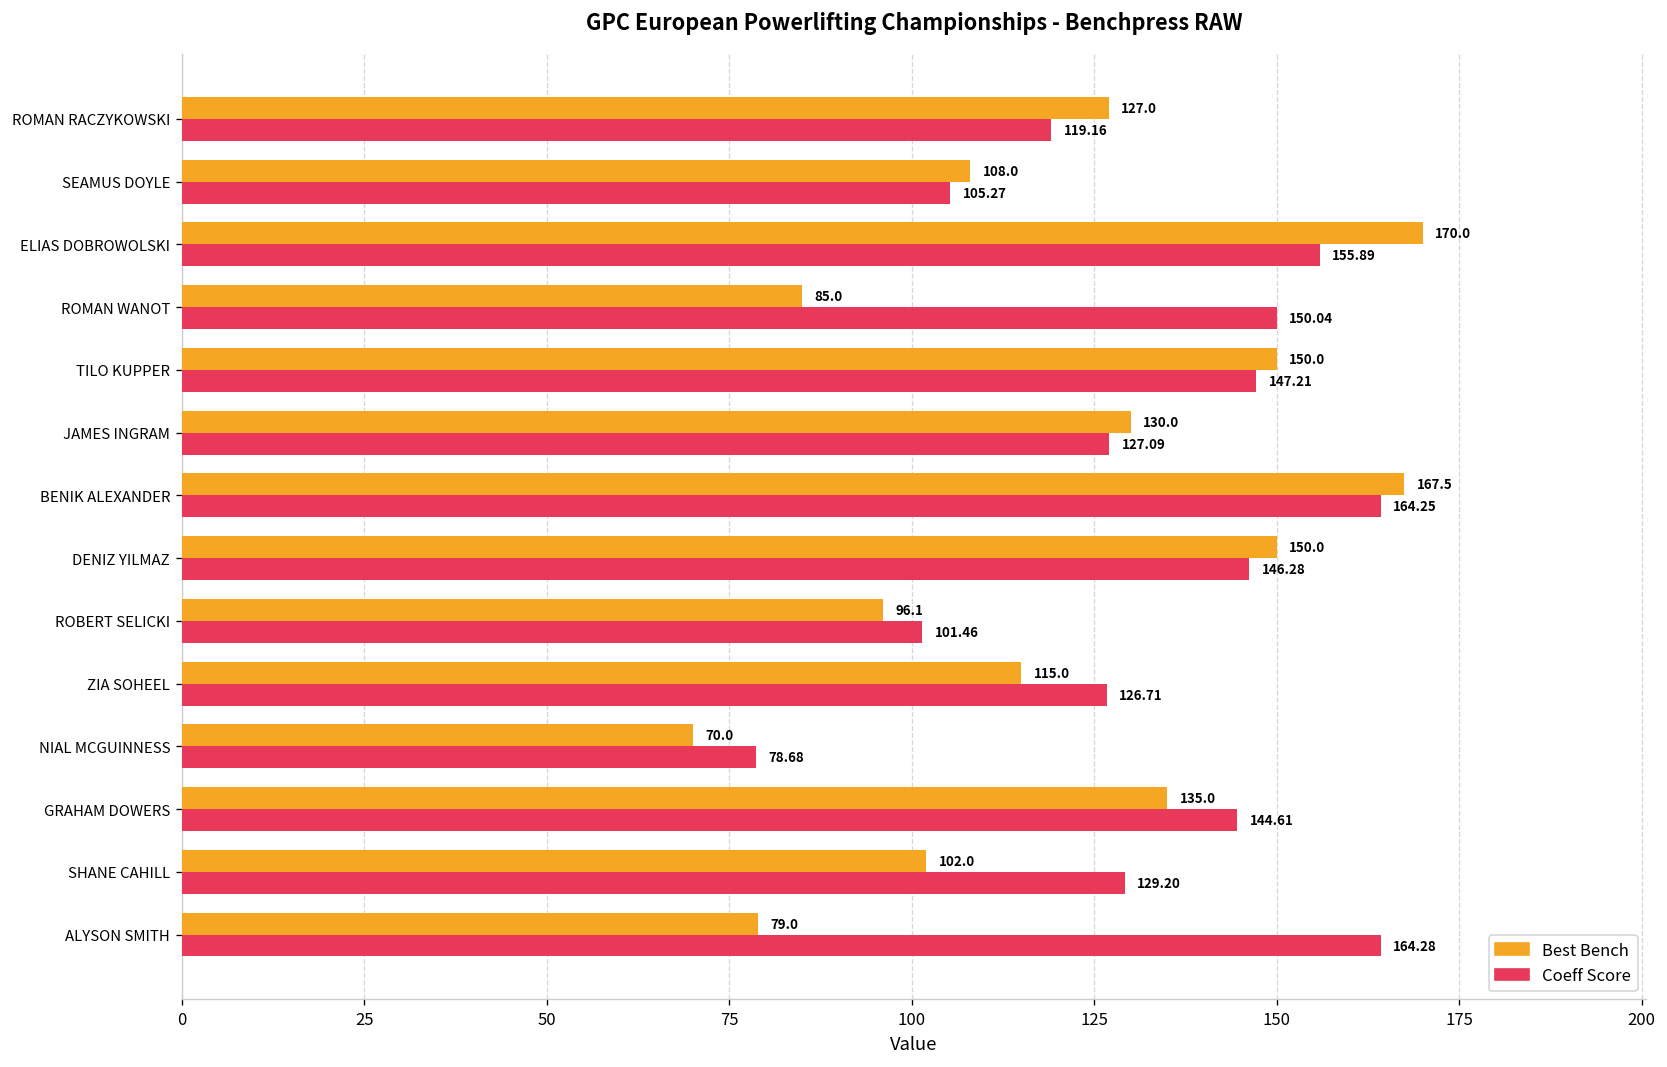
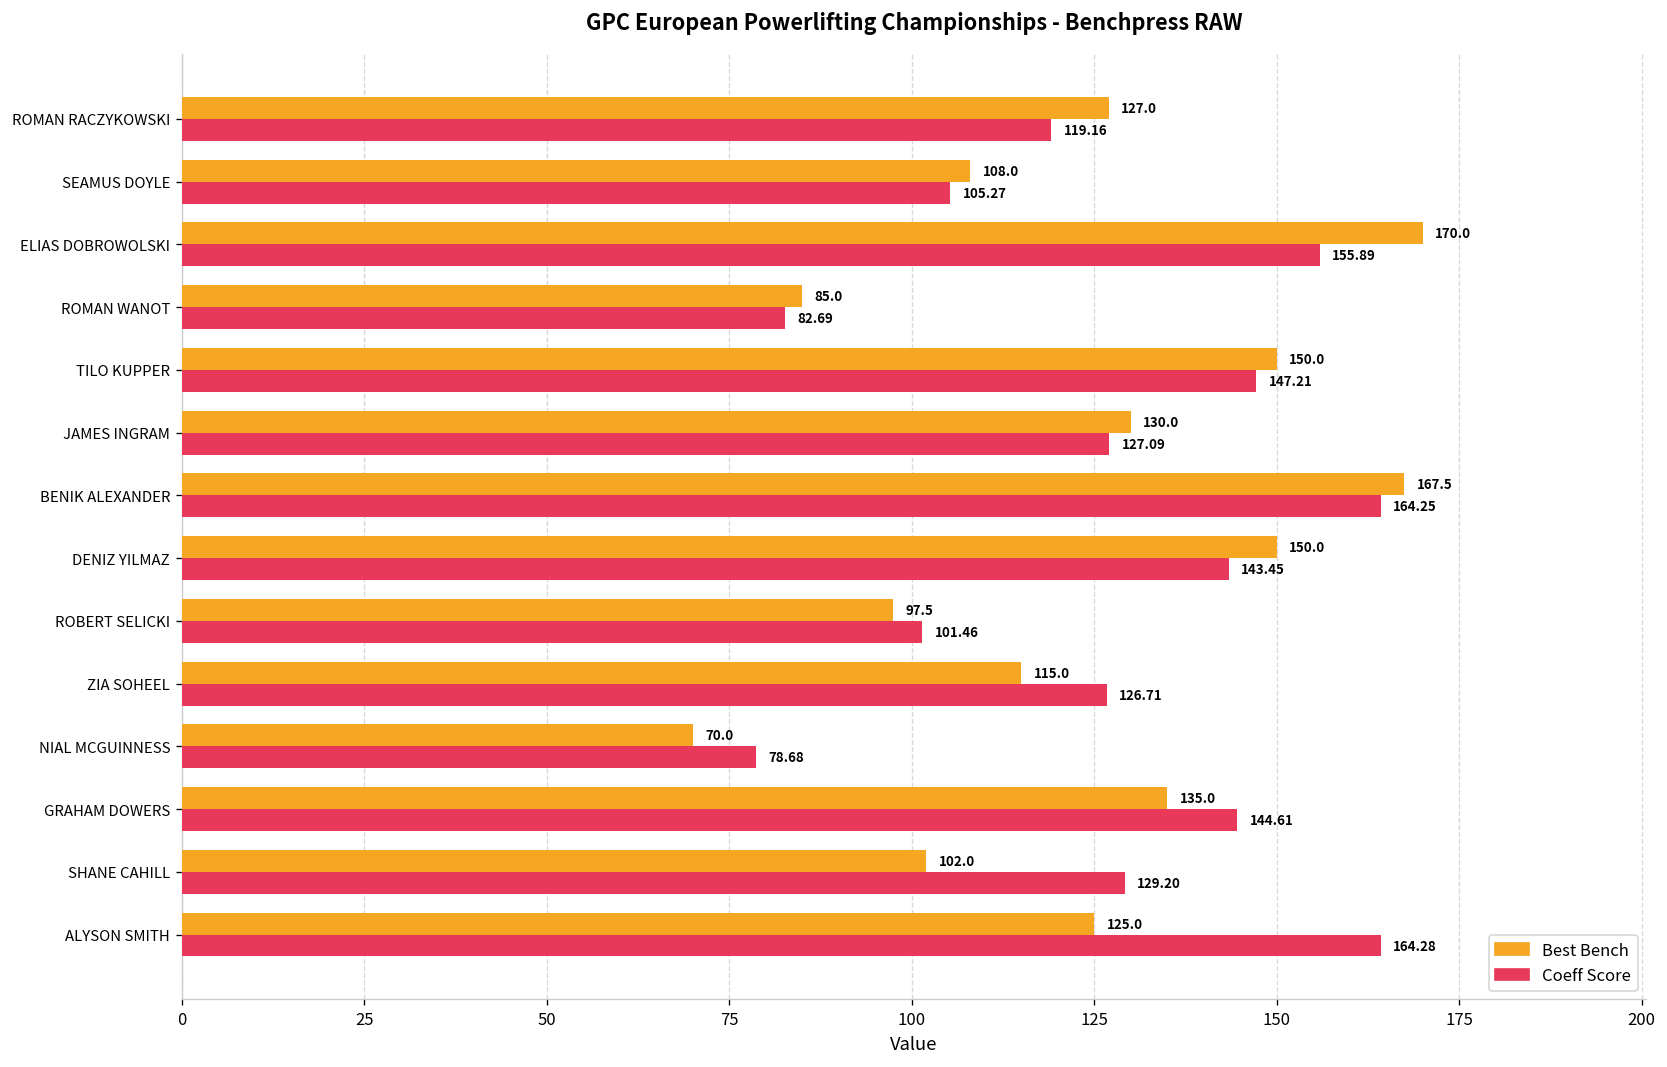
  {
    "Best Bench": {
      "ROMAN RACZYKOWSKI": 127.0,
      "SEAMUS DOYLE": 108.0,
      "ELIAS DOBROWOLSKI": 170.0,
      "ROMAN WANOT": 85.0,
      "TILO KUPPER": 150.0,
      "JAMES INGRAM": 130.0,
      "BENIK ALEXANDER": 167.5,
      "DENIZ YILMAZ": 150.0,
-     "ROBERT SELICKI": 96.1,
+     "ROBERT SELICKI": 97.5,
      "ZIA SOHEEL": 115.0,
      "NIAL MCGUINNESS": 70.0,
      "GRAHAM DOWERS": 135.0,
      "SHANE CAHILL": 102.0,
-     "ALYSON SMITH": 79.0
+     "ALYSON SMITH": 125.0
    },
    "Coeff Score": {
      "ROMAN RACZYKOWSKI": 119.16,
      "SEAMUS DOYLE": 105.27,
      "ELIAS DOBROWOLSKI": 155.89,
-     "ROMAN WANOT": 150.04,
+     "ROMAN WANOT": 82.69,
      "TILO KUPPER": 147.21,
      "JAMES INGRAM": 127.09,
      "BENIK ALEXANDER": 164.25,
-     "DENIZ YILMAZ": 146.28,
+     "DENIZ YILMAZ": 143.45,
      "ROBERT SELICKI": 101.46,
      "ZIA SOHEEL": 126.71,
      "NIAL MCGUINNESS": 78.68,
      "GRAHAM DOWERS": 144.61,
      "SHANE CAHILL": 129.20,
      "ALYSON SMITH": 164.28
    }
  }
